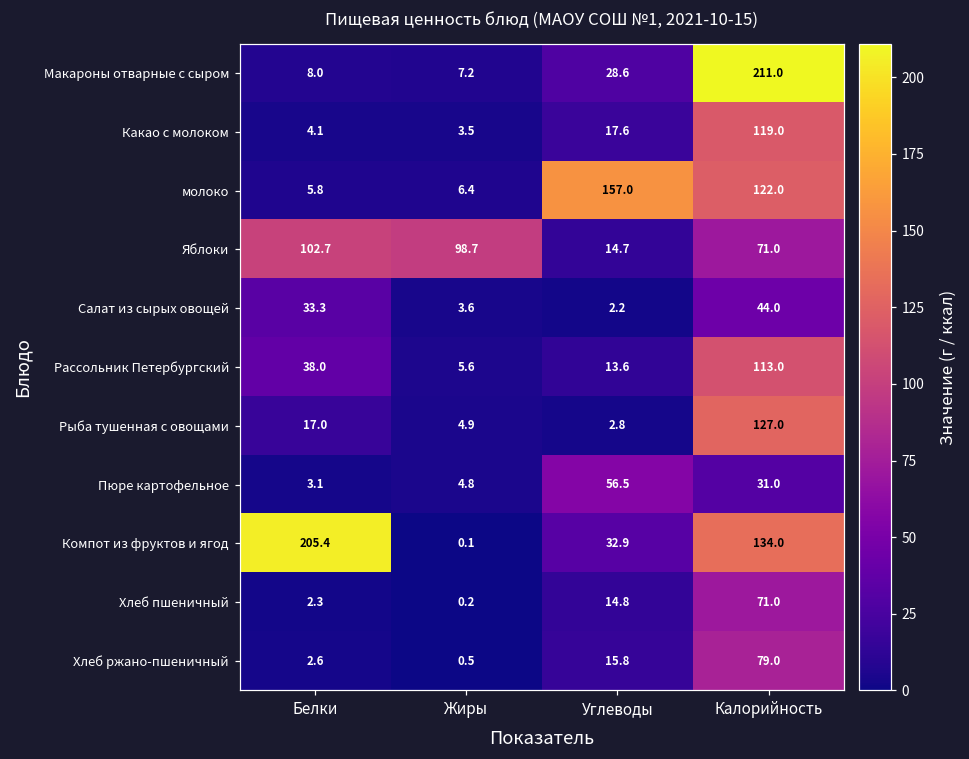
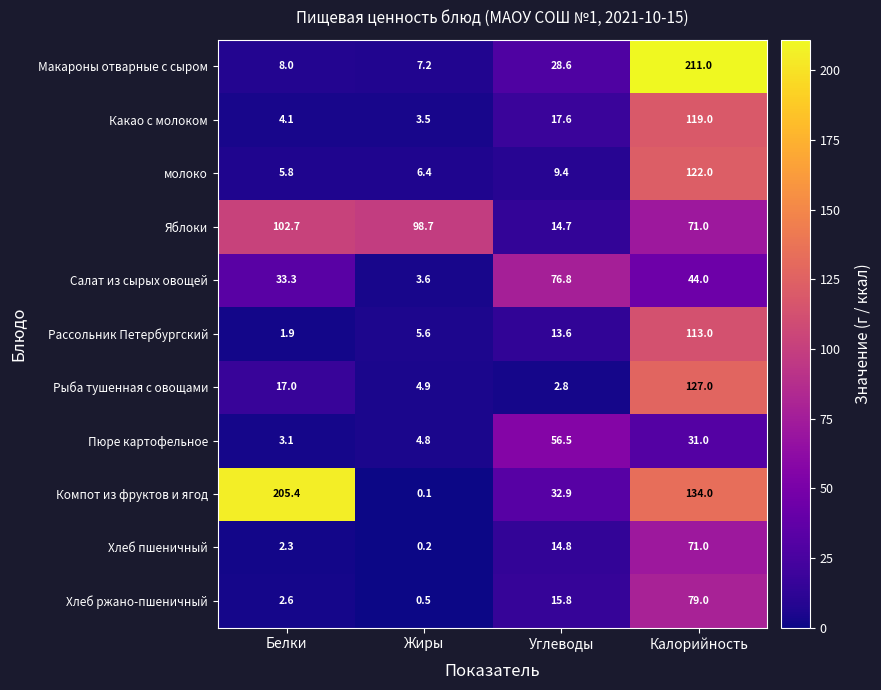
  {
    "Макароны отварные с сыром": {
      "Белки": 8.0,
      "Жиры": 7.2,
      "Углеводы": 28.6,
      "Калорийность": 211.0
    },
    "Какао с молоком": {
      "Белки": 4.1,
      "Жиры": 3.5,
      "Углеводы": 17.6,
      "Калорийность": 119.0
    },
    "молоко": {
      "Белки": 5.8,
      "Жиры": 6.4,
-     "Углеводы": 157.0,
+     "Углеводы": 9.4,
      "Калорийность": 122.0
    },
    "Яблоки": {
      "Белки": 102.7,
      "Жиры": 98.7,
      "Углеводы": 14.7,
      "Калорийность": 71.0
    },
    "Салат из сырых овощей": {
      "Белки": 33.3,
      "Жиры": 3.6,
-     "Углеводы": 2.2,
+     "Углеводы": 76.8,
      "Калорийность": 44.0
    },
    "Рассольник Петербургский": {
-     "Белки": 38.0,
+     "Белки": 1.9,
      "Жиры": 5.6,
      "Углеводы": 13.6,
      "Калорийность": 113.0
    },
    "Рыба тушенная с овощами": {
      "Белки": 17.0,
      "Жиры": 4.9,
      "Углеводы": 2.8,
      "Калорийность": 127.0
    },
    "Пюре картофельное": {
      "Белки": 3.1,
      "Жиры": 4.8,
      "Углеводы": 56.5,
      "Калорийность": 31.0
    },
    "Компот из фруктов и ягод": {
      "Белки": 205.4,
      "Жиры": 0.1,
      "Углеводы": 32.9,
      "Калорийность": 134.0
    },
    "Хлеб пшеничный": {
      "Белки": 2.3,
      "Жиры": 0.2,
      "Углеводы": 14.8,
      "Калорийность": 71.0
    },
    "Хлеб ржано-пшеничный": {
      "Белки": 2.6,
      "Жиры": 0.5,
      "Углеводы": 15.8,
      "Калорийность": 79.0
    }
  }
